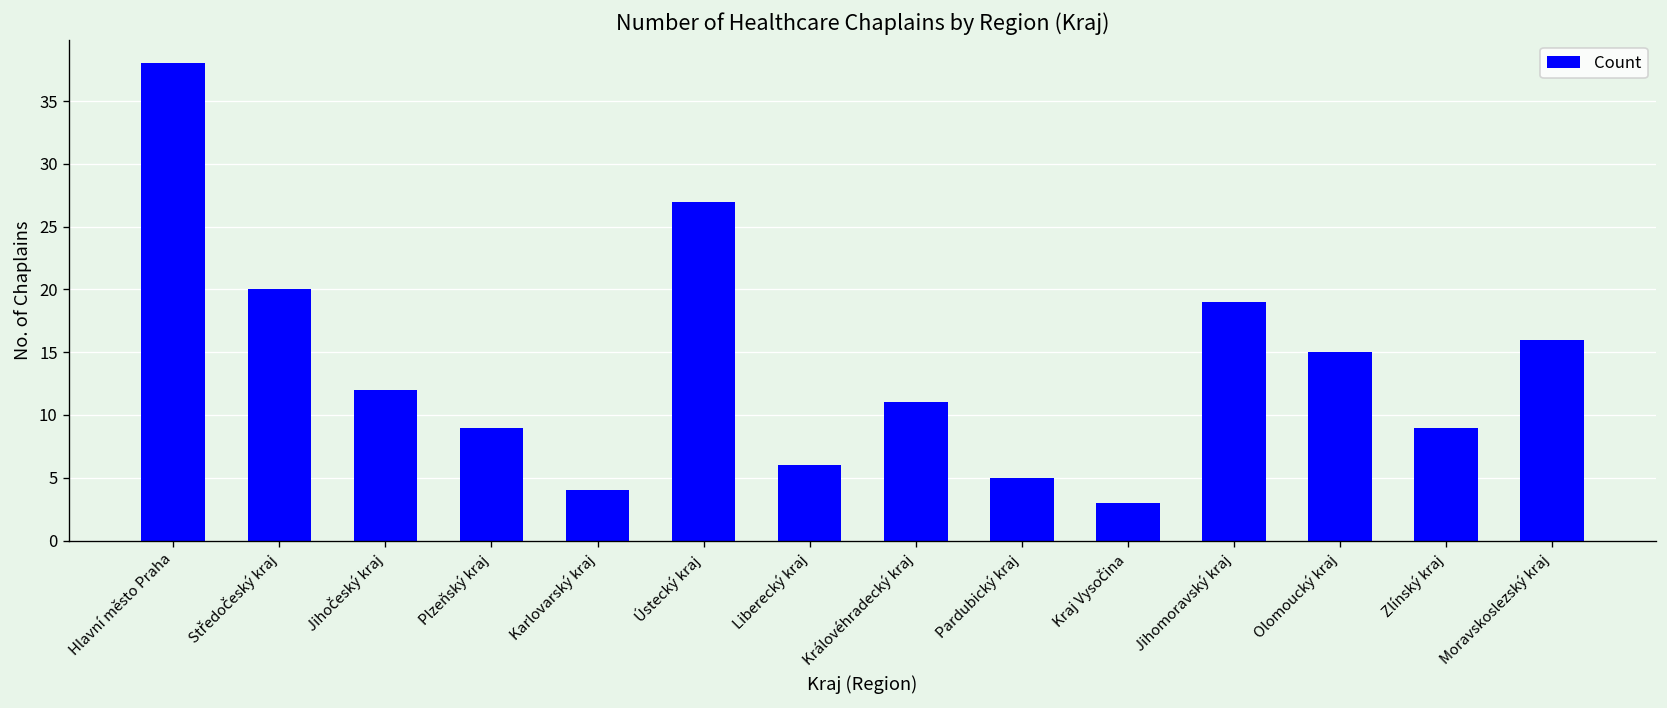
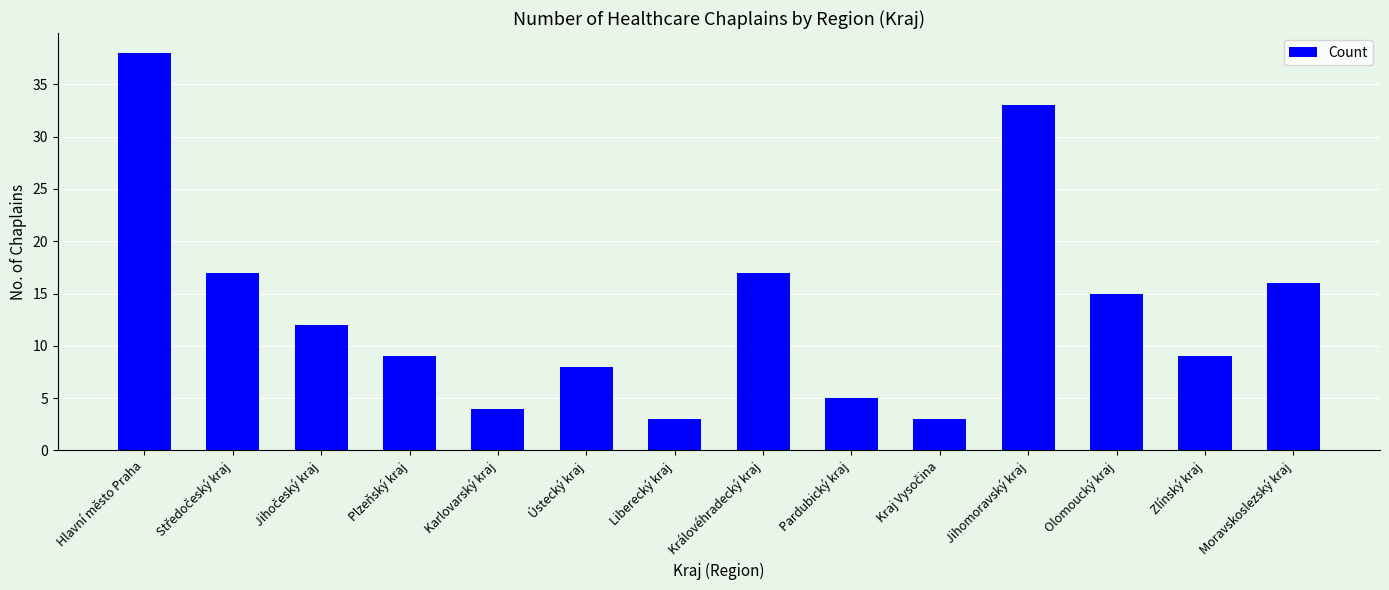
  {
    "Hlavní město Praha": 38,
-   "Středočeský kraj": 20,
+   "Středočeský kraj": 17,
    "Jihočeský kraj": 12,
    "Plzeňský kraj": 9,
    "Karlovarský kraj": 4,
-   "Ústecký kraj": 27,
-   "Liberecký kraj": 6,
-   "Královéhradecký kraj": 11,
+   "Ústecký kraj": 8,
+   "Liberecký kraj": 3,
+   "Královéhradecký kraj": 17,
    "Pardubický kraj": 5,
    "Kraj Vysočina": 3,
-   "Jihomoravský kraj": 19,
+   "Jihomoravský kraj": 33,
    "Olomoucký kraj": 15,
    "Zlínský kraj": 9,
    "Moravskoslezský kraj": 16
  }
